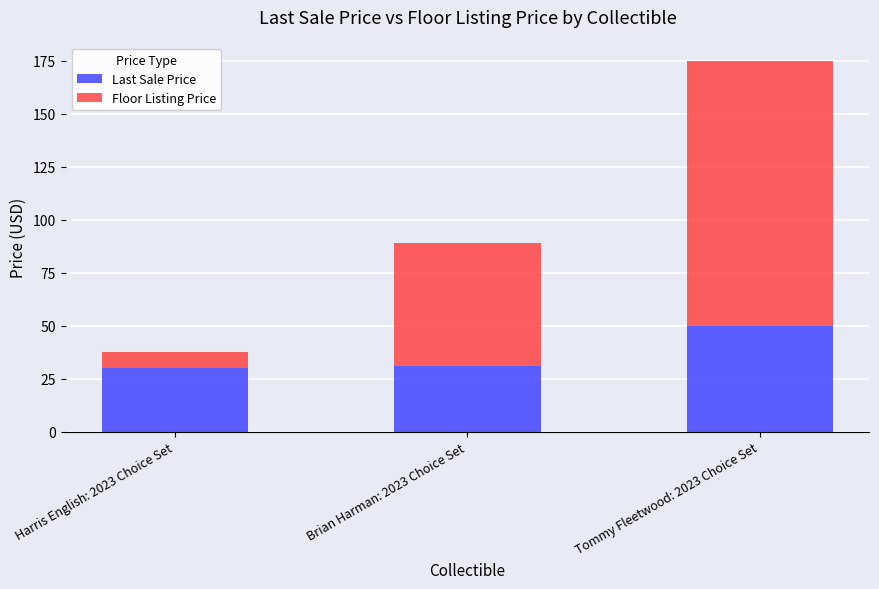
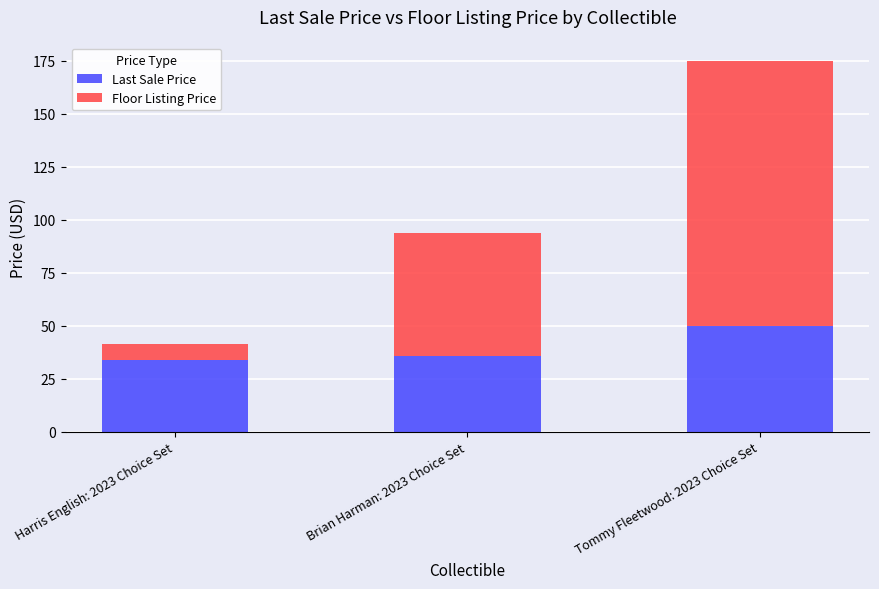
  {
    "Last Sale Price": {
-     "Harris English: 2023 Choice Set": 30,
-     "Brian Harman: 2023 Choice Set": 31,
+     "Harris English: 2023 Choice Set": 34,
+     "Brian Harman: 2023 Choice Set": 36,
      "Tommy Fleetwood: 2023 Choice Set": 50
    },
    "Floor Listing Price": {
      "Harris English: 2023 Choice Set": 8,
      "Brian Harman: 2023 Choice Set": 58,
      "Tommy Fleetwood: 2023 Choice Set": 125
    }
  }
